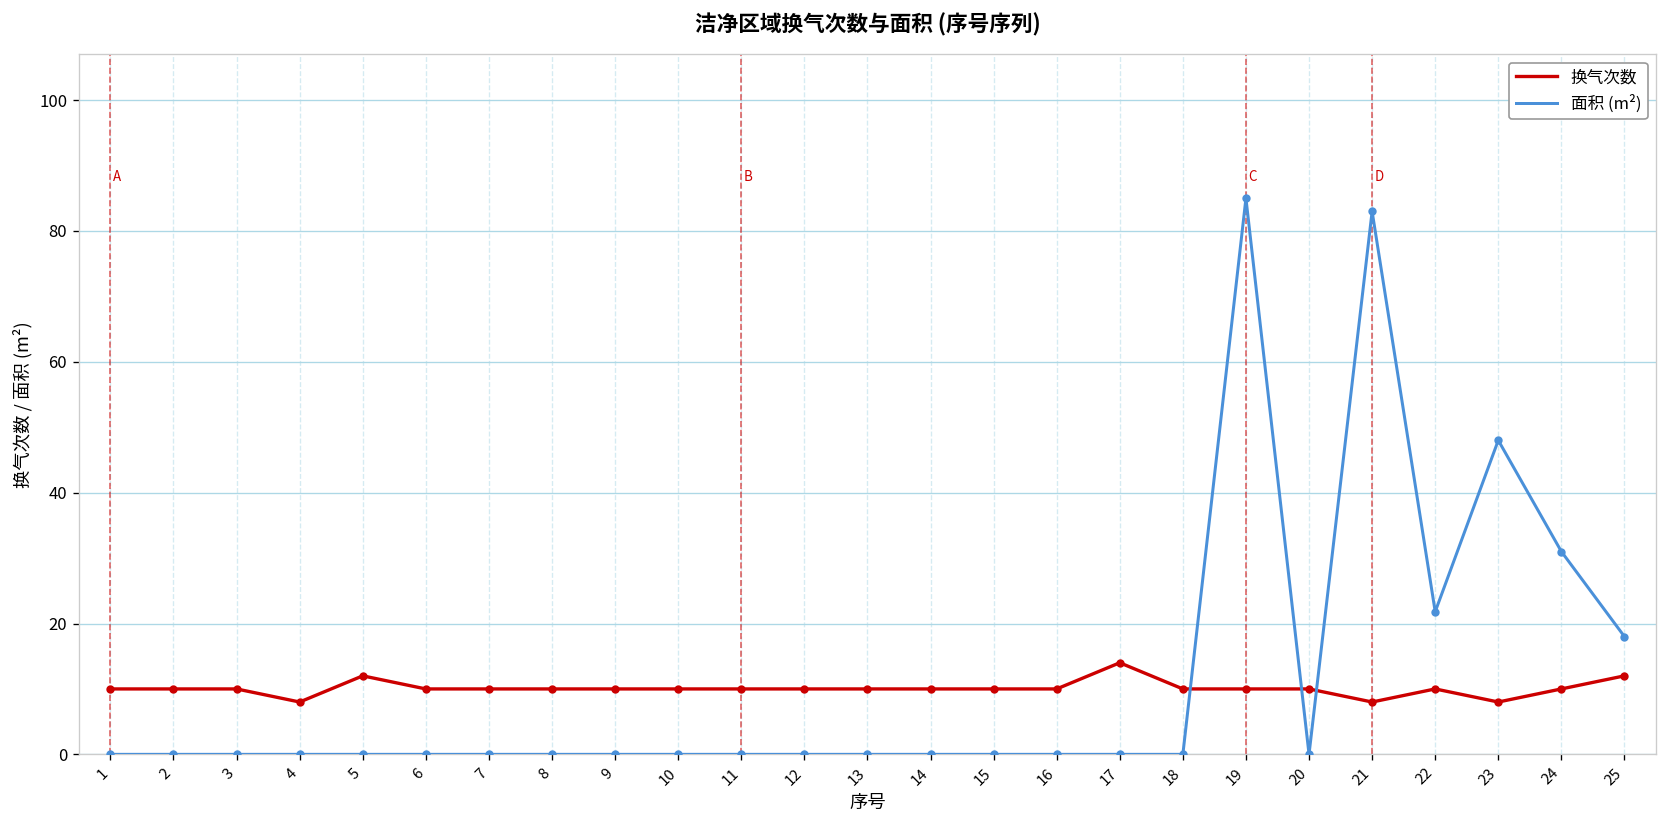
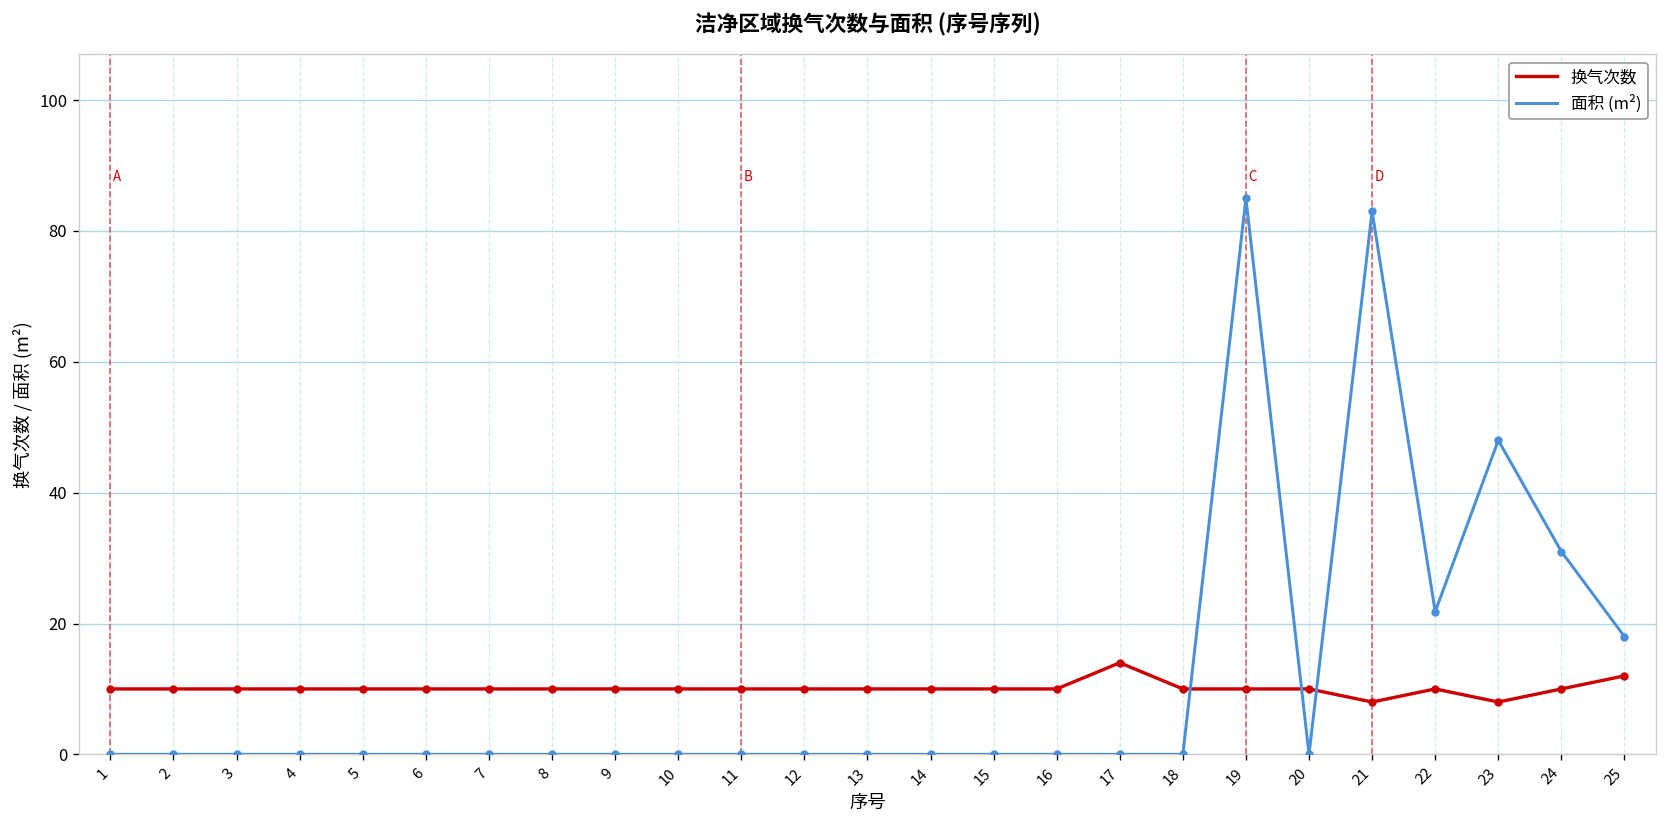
  {
    "换气次数": {
      "1": 10,
      "2": 10,
      "3": 10,
-     "4": 8,
-     "5": 12,
+     "4": 10,
+     "5": 10,
      "6": 10,
      "7": 10,
      "8": 10,
      "9": 10,
      "10": 10,
      "11": 10,
      "12": 10,
      "13": 10,
      "14": 10,
      "15": 10,
      "16": 10,
      "17": 14,
      "18": 10,
      "19": 10,
      "20": 10,
      "21": 8,
      "22": 10,
      "23": 8,
      "24": 10,
      "25": 12
    },
    "面积 (m²)": {
      "1": 0,
      "2": 0,
      "3": 0,
      "4": 0,
      "5": 0,
      "6": 0,
      "7": 0,
      "8": 0,
      "9": 0,
      "10": 0,
      "11": 0,
      "12": 0,
      "13": 0,
      "14": 0,
      "15": 0,
      "16": 0,
      "17": 0,
      "18": 0,
      "19": 85,
      "20": 0,
      "21": 83,
      "22": 22,
      "23": 48,
      "24": 31,
      "25": 18
    }
  }
